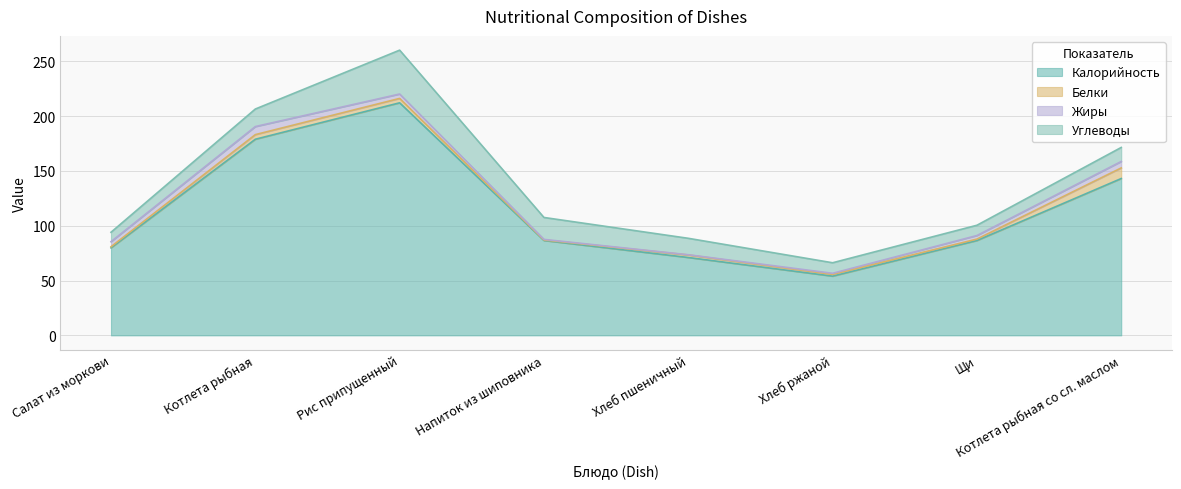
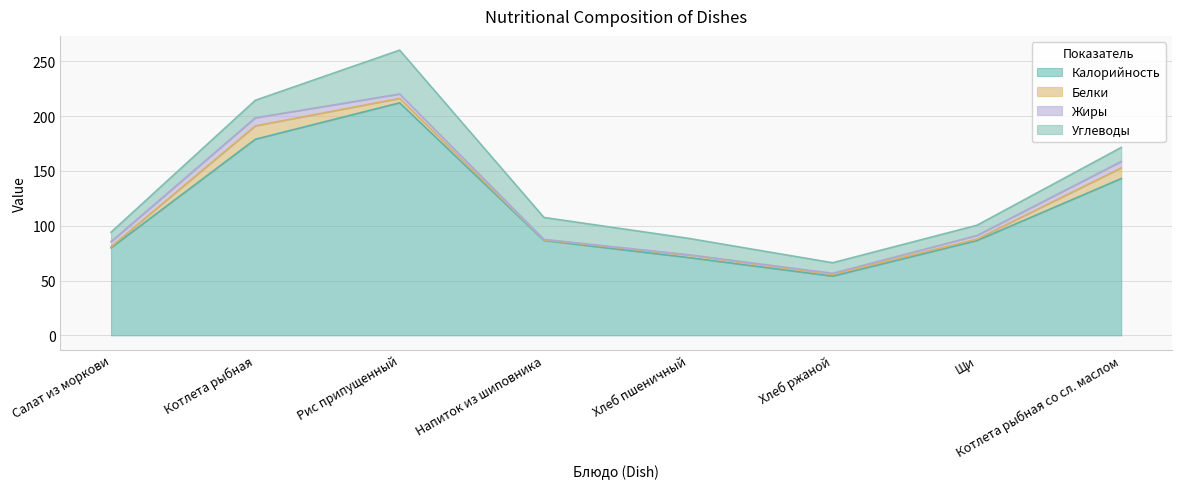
  {
    "Белки": {
-     "Котлета рыбная": 4,
+     "Котлета рыбная": 12,
      "Рис припущенный": 4,
      "Котлета рыбная со сл. маслом": 10
    }
  }
